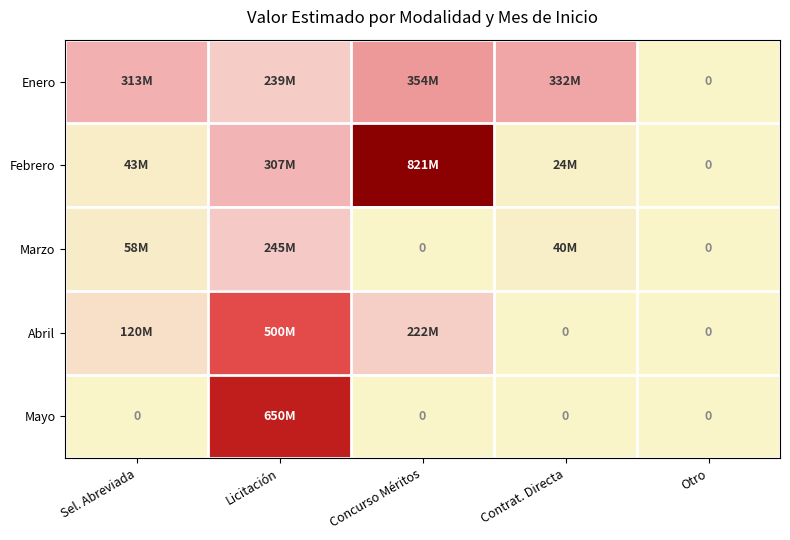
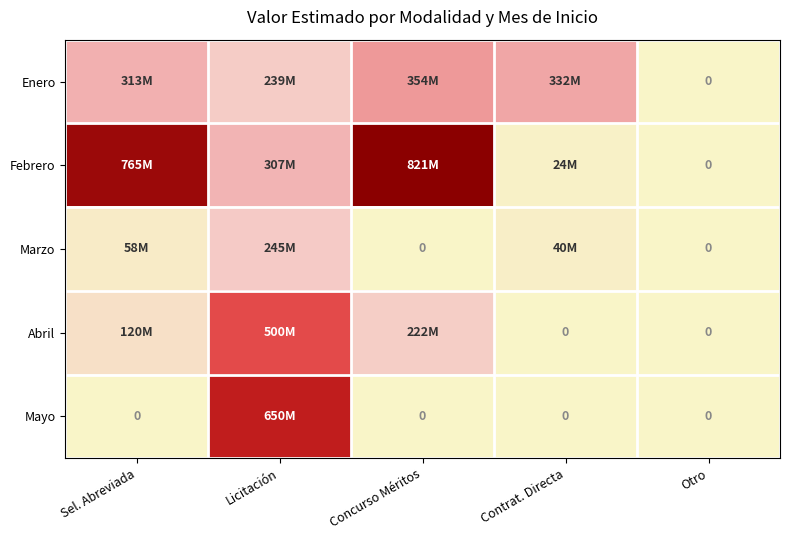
  {
    "Enero": {
      "Sel. Abreviada": "313M",
      "Licitación": "239M",
      "Concurso Méritos": "354M",
      "Contrat. Directa": "332M",
      "Otro": "0"
    },
    "Febrero": {
-     "Sel. Abreviada": "43M",
+     "Sel. Abreviada": "765M",
      "Licitación": "307M",
      "Concurso Méritos": "821M",
      "Contrat. Directa": "24M",
      "Otro": "0"
    },
    "Marzo": {
      "Sel. Abreviada": "58M",
      "Licitación": "245M",
      "Concurso Méritos": "0",
      "Contrat. Directa": "40M",
      "Otro": "0"
    },
    "Abril": {
      "Sel. Abreviada": "120M",
      "Licitación": "500M",
      "Concurso Méritos": "222M",
      "Contrat. Directa": "0",
      "Otro": "0"
    },
    "Mayo": {
      "Sel. Abreviada": "0",
      "Licitación": "650M",
      "Concurso Méritos": "0",
      "Contrat. Directa": "0",
      "Otro": "0"
    }
  }
